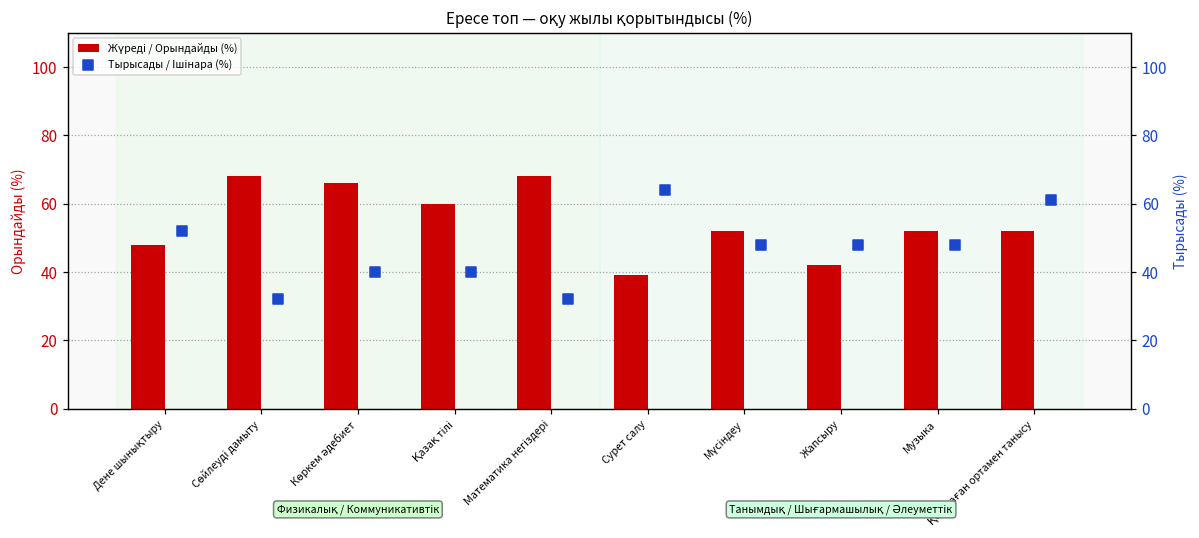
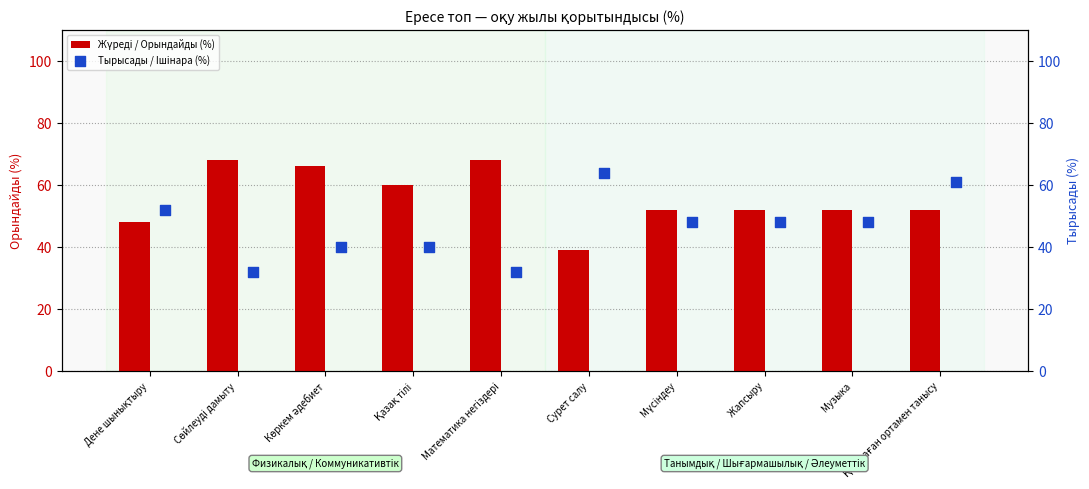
  {
    "Жүреді / Орындайды (%)": {
      "Дене шынықтыру": 48,
      "Сөйлеуді дамыту": 68,
      "Көркем әдебиет": 66,
      "Қазақ тілі": 60,
      "Математика негіздері": 68,
      "Сурет салу": 39,
      "Мүсіндеу": 52,
-     "Жапсыру": 42,
+     "Жапсыру": 52,
      "Музыка": 52,
      "Қоршаған ортамен танысу": 52
    }
  }
